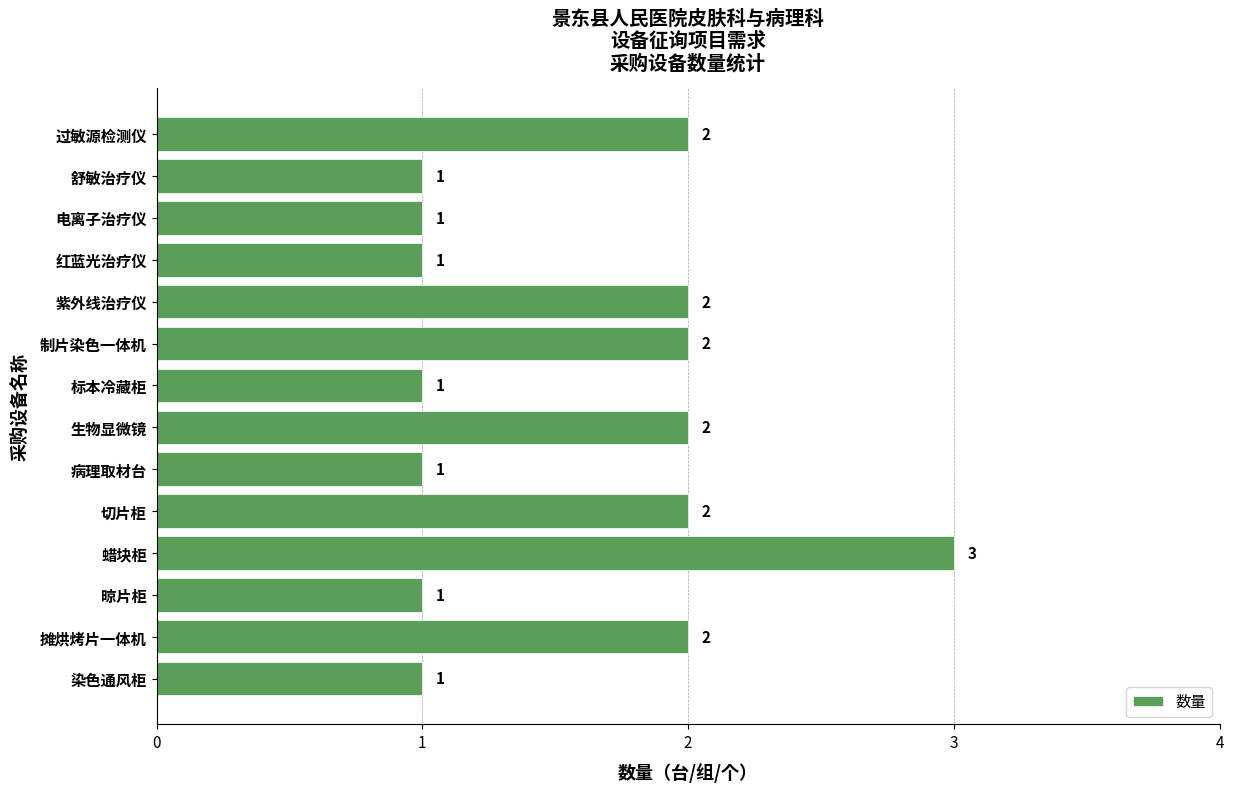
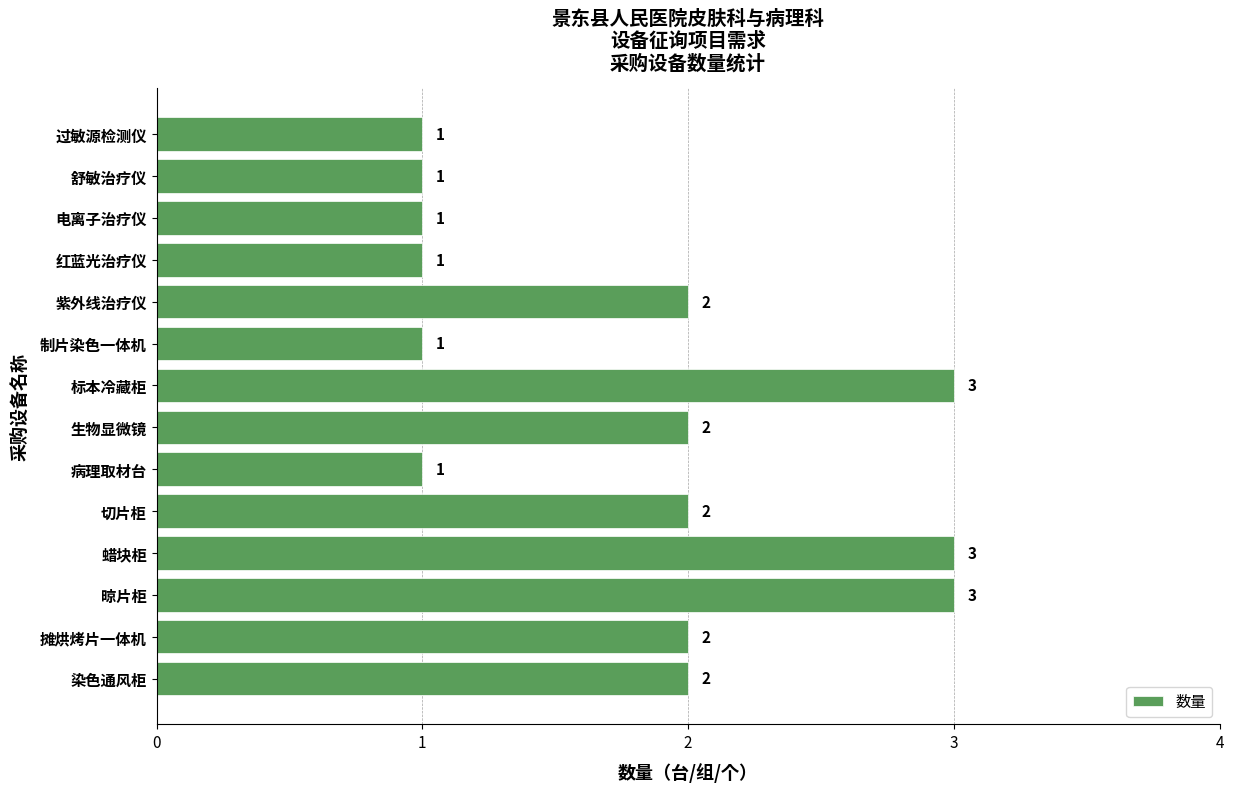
  {
-   "过敏源检测仪": 2,
+   "过敏源检测仪": 1,
    "舒敏治疗仪": 1,
    "电离子治疗仪": 1,
    "红蓝光治疗仪": 1,
    "紫外线治疗仪": 2,
-   "制片染色一体机": 2,
-   "标本冷藏柜": 1,
+   "制片染色一体机": 1,
+   "标本冷藏柜": 3,
    "生物显微镜": 2,
    "病理取材台": 1,
    "切片柜": 2,
    "蜡块柜": 3,
-   "晾片柜": 1,
+   "晾片柜": 3,
    "摊烘烤片一体机": 2,
-   "染色通风柜": 1
+   "染色通风柜": 2
  }
